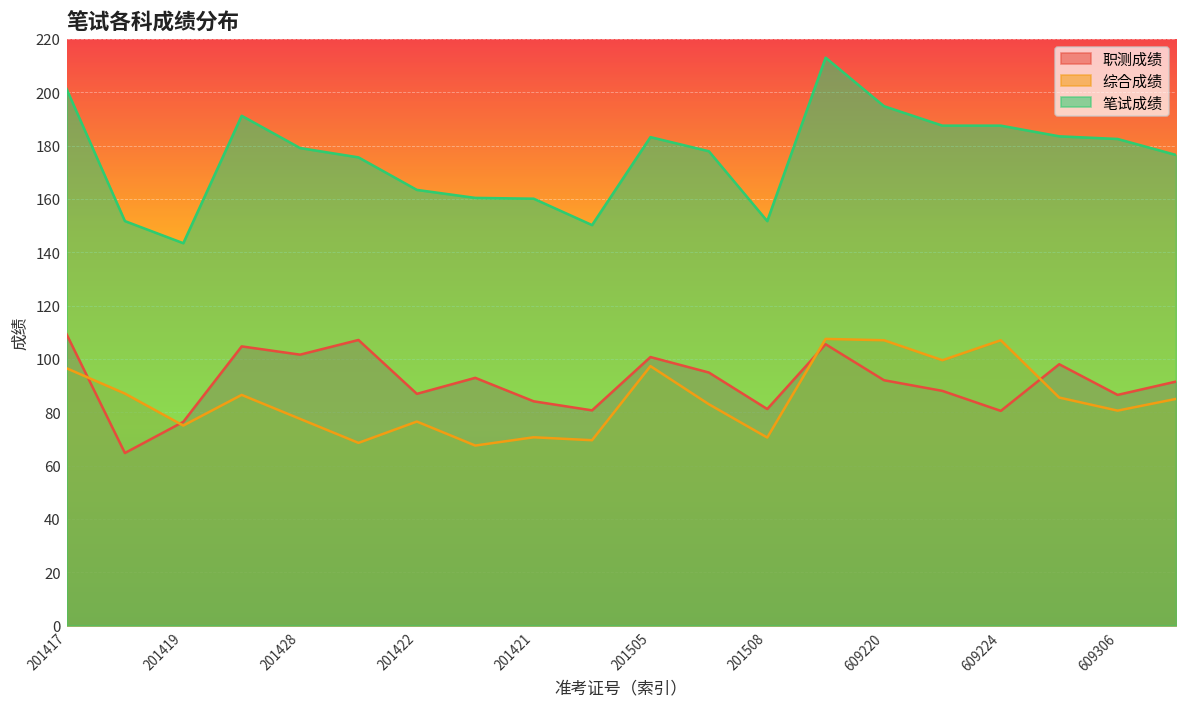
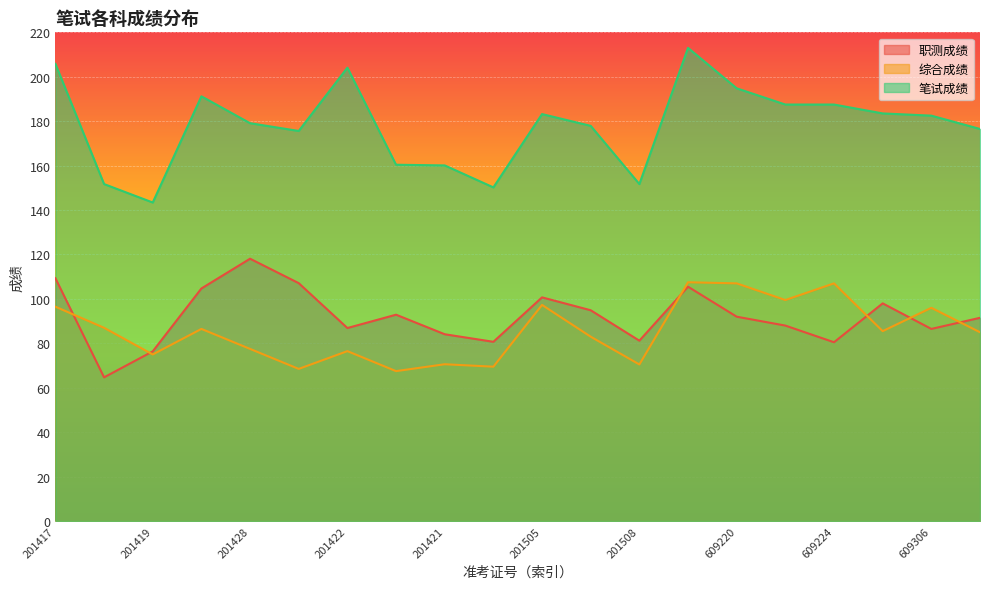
  {
    "职测成绩": {
      "201417": 109,
      "201419": 76,
-     "201428": 102,
+     "201428": 118,
      "201422": 87,
      "201421": 84,
      "201505": 101,
      "201508": 81,
      "609220": 92,
      "609224": 81,
      "609306": 87
    },
    "综合成绩": {
      "201417": 97,
      "201419": 75,
      "201428": 78,
      "201422": 77,
      "201421": 71,
      "201505": 97,
      "201508": 71,
      "609220": 107,
      "609224": 107,
-     "609306": 81
+     "609306": 96
    },
    "笔试成绩": {
-     "201417": 201,
+     "201417": 206,
      "201419": 143,
      "201428": 179,
-     "201422": 163,
+     "201422": 204,
      "201421": 160,
      "201505": 183,
      "201508": 152,
      "609220": 195,
      "609224": 188,
      "609306": 183
    }
  }
